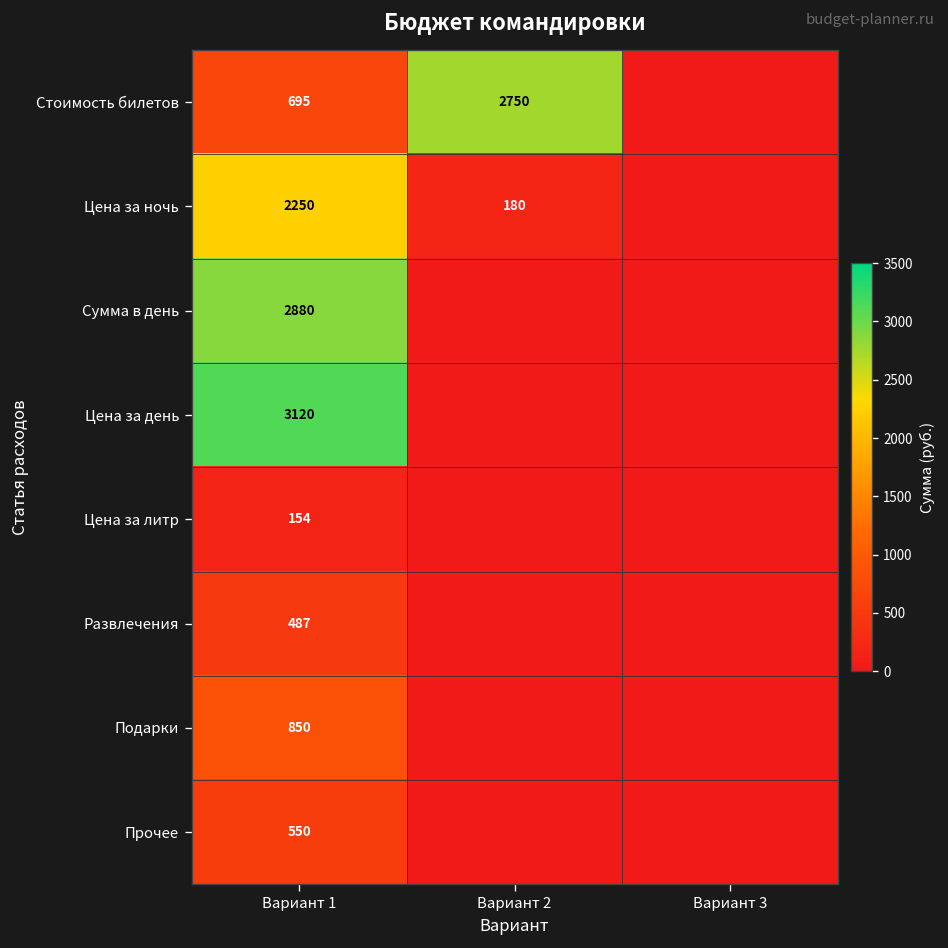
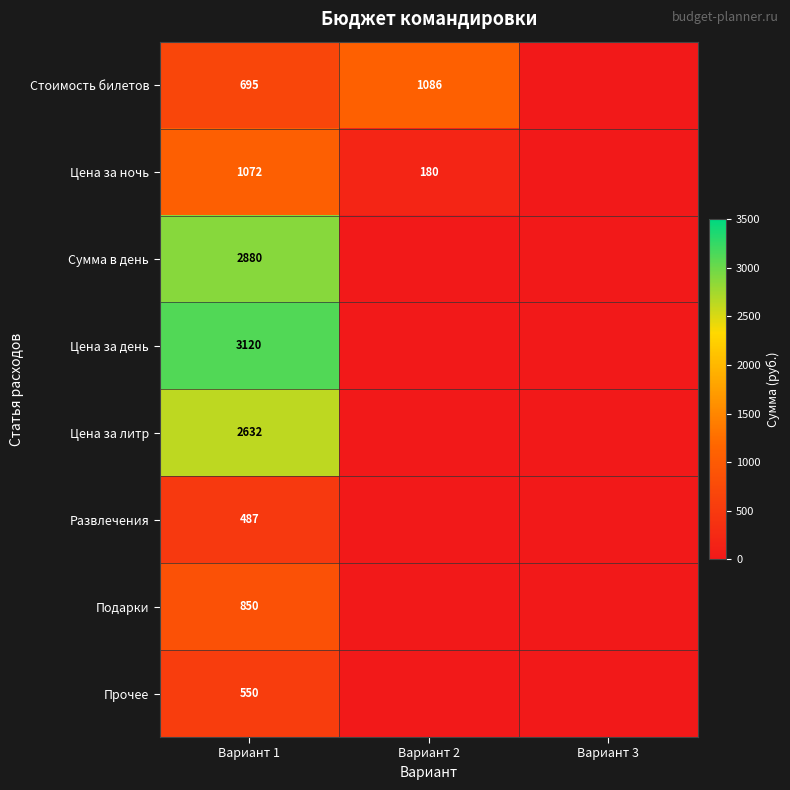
  {
    "Стоимость билетов": {
      "Вариант 1": 695,
-     "Вариант 2": 2750
+     "Вариант 2": 1086
    },
    "Цена за ночь": {
-     "Вариант 1": 2250,
+     "Вариант 1": 1072,
      "Вариант 2": 180
    },
    "Сумма в день": {
      "Вариант 1": 2880
    },
    "Цена за день": {
      "Вариант 1": 3120
    },
    "Цена за литр": {
-     "Вариант 1": 154
+     "Вариант 1": 2632
    },
    "Развлечения": {
      "Вариант 1": 487
    },
    "Подарки": {
      "Вариант 1": 850
    },
    "Прочее": {
      "Вариант 1": 550
    }
  }
